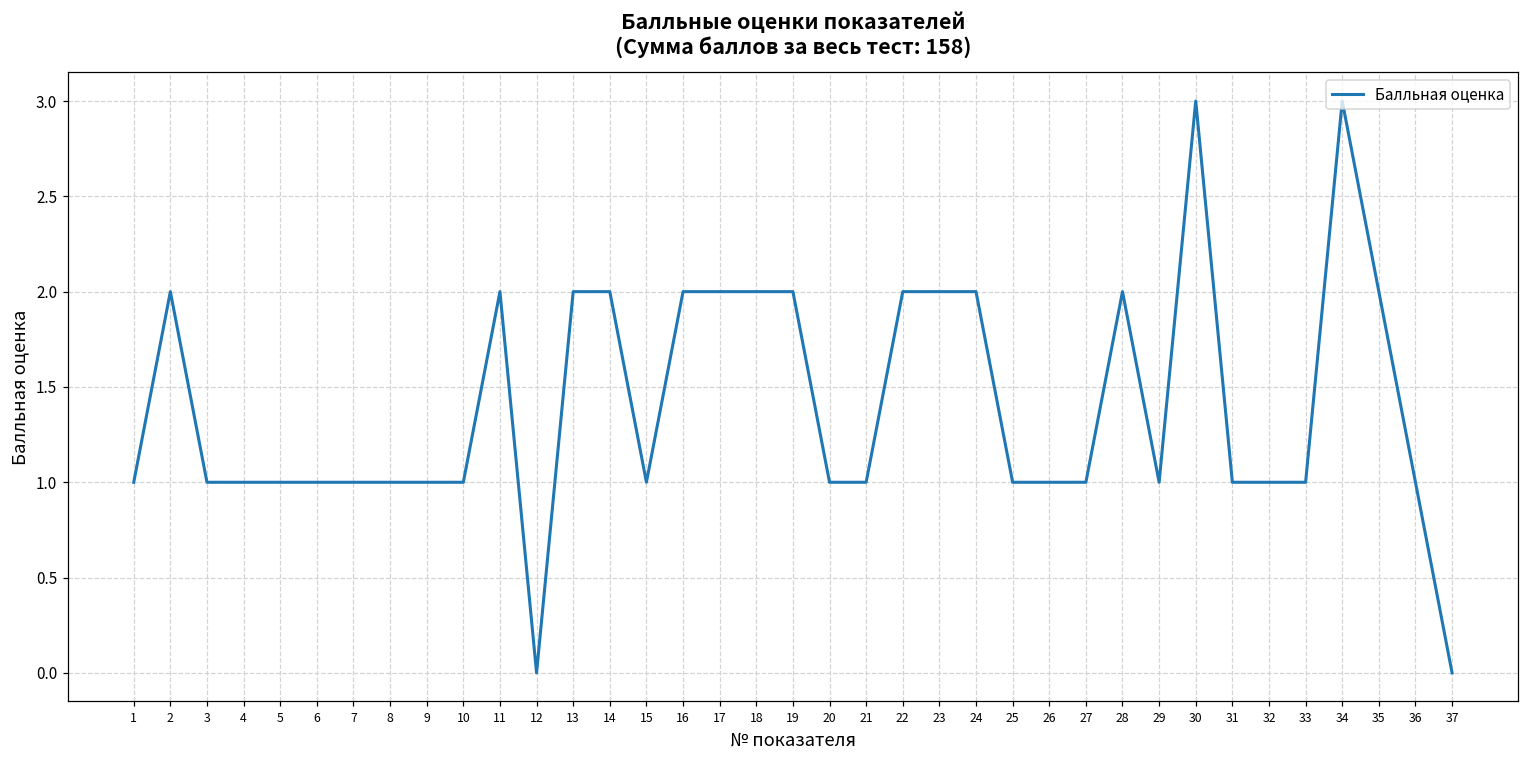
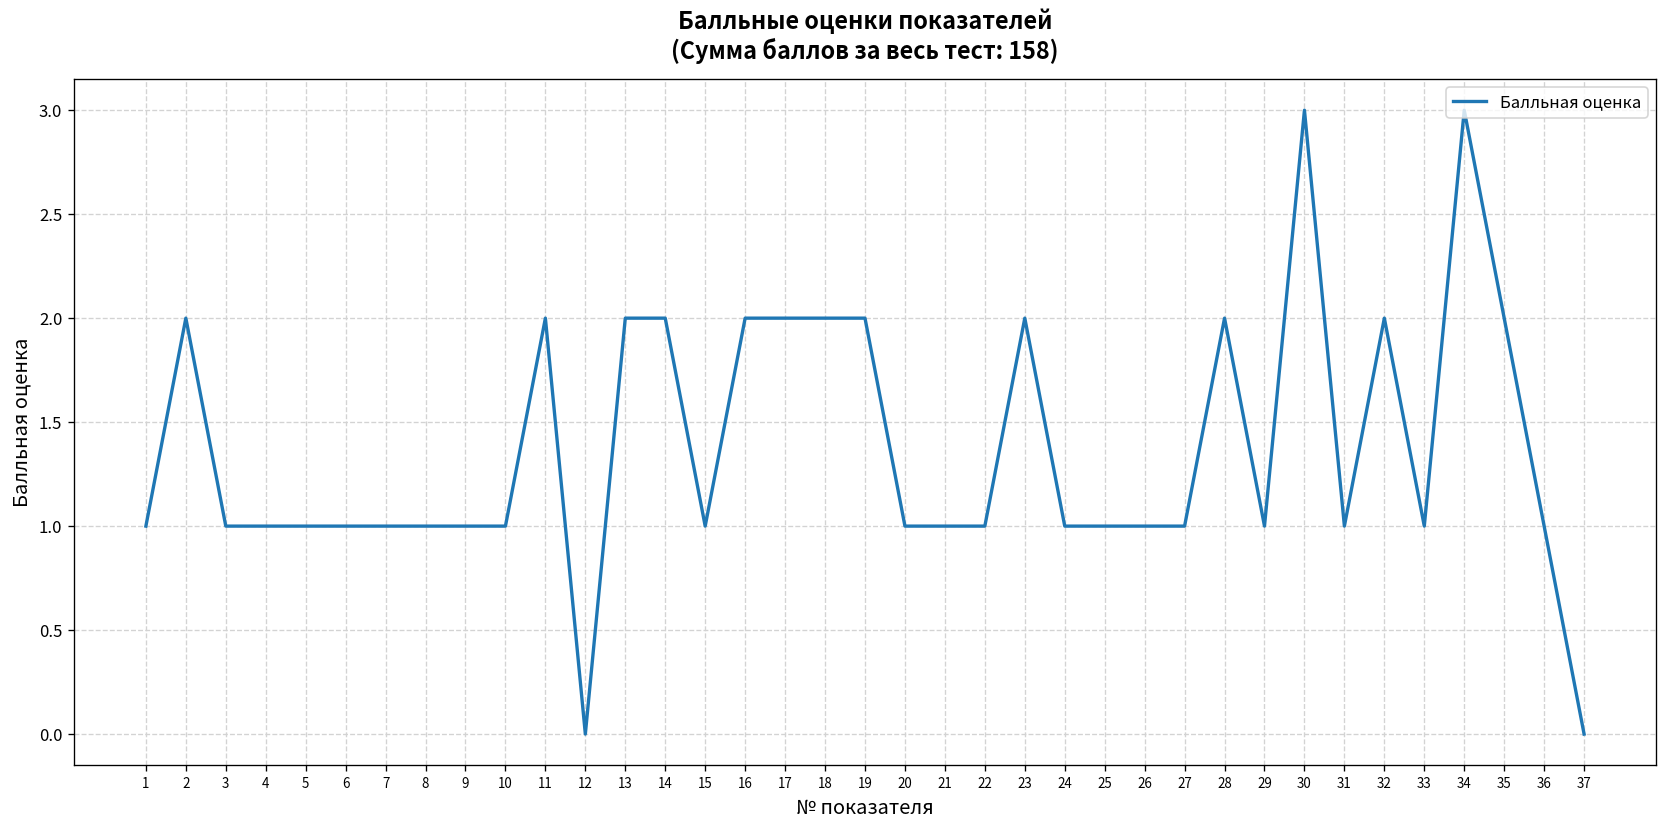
  {
    "1": 1,
    "2": 2,
    "3": 1,
    "4": 1,
    "5": 1,
    "6": 1,
    "7": 1,
    "8": 1,
    "9": 1,
    "10": 1,
    "11": 2,
    "12": 0,
    "13": 2,
    "14": 2,
    "15": 1,
    "16": 2,
    "17": 2,
    "18": 2,
    "19": 2,
    "20": 1,
    "21": 1,
-   "22": 2,
+   "22": 1,
    "23": 2,
-   "24": 2,
+   "24": 1,
    "25": 1,
    "26": 1,
    "27": 1,
    "28": 2,
    "29": 1,
    "30": 3,
    "31": 1,
-   "32": 1,
+   "32": 2,
    "33": 1,
    "35": 2,
    "36": 1,
    "37": 0
  }
